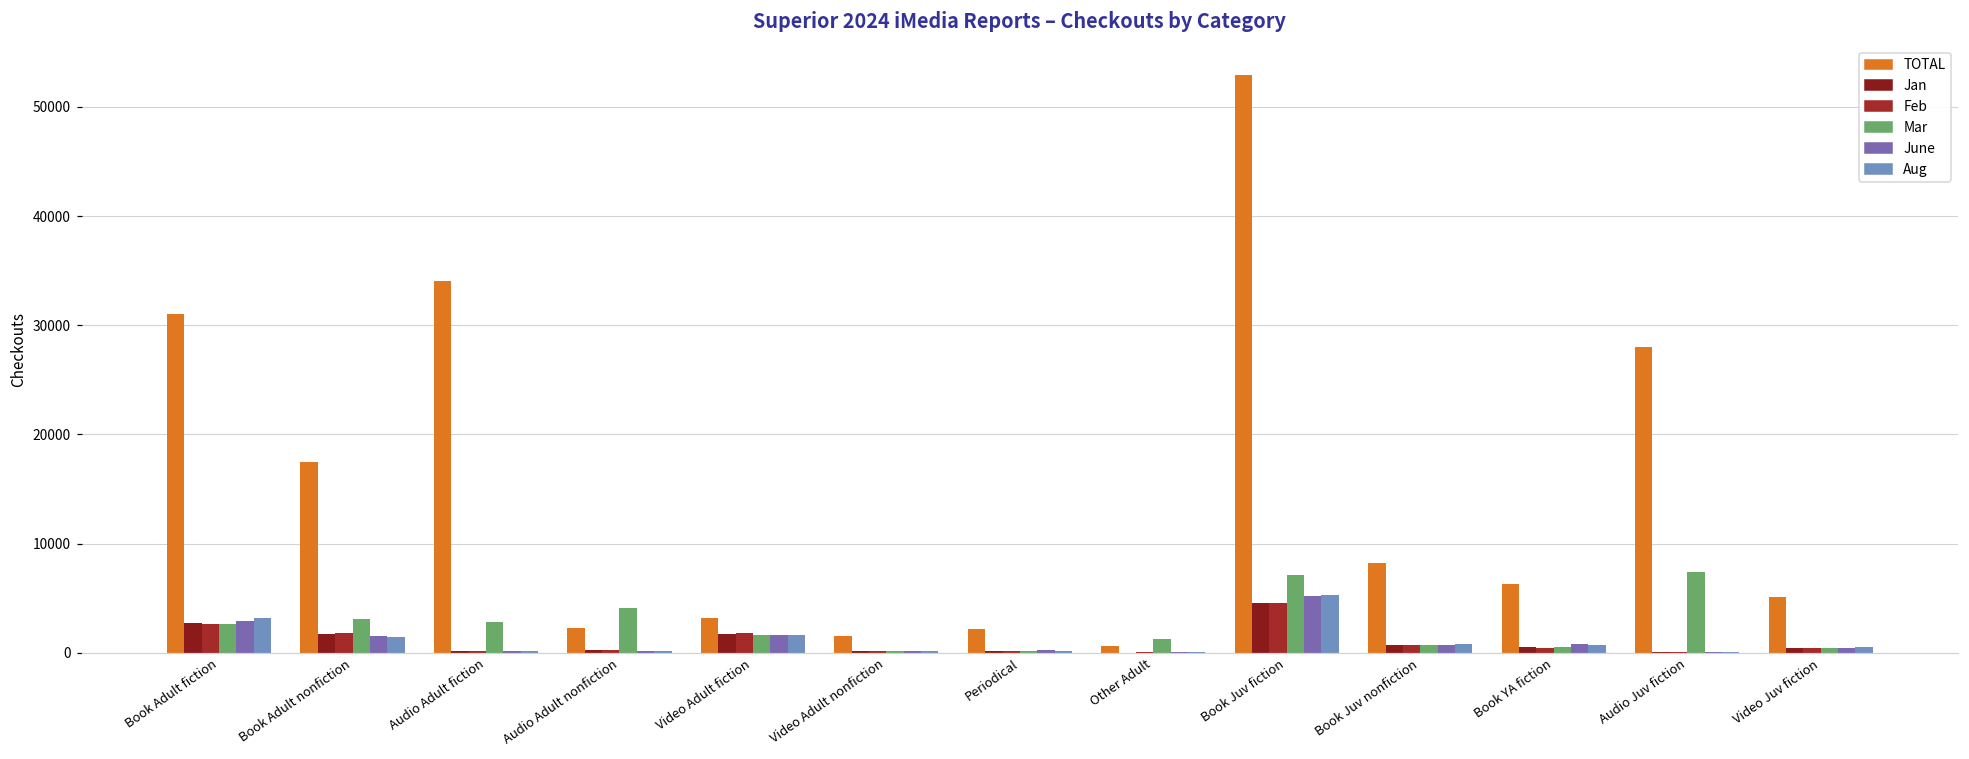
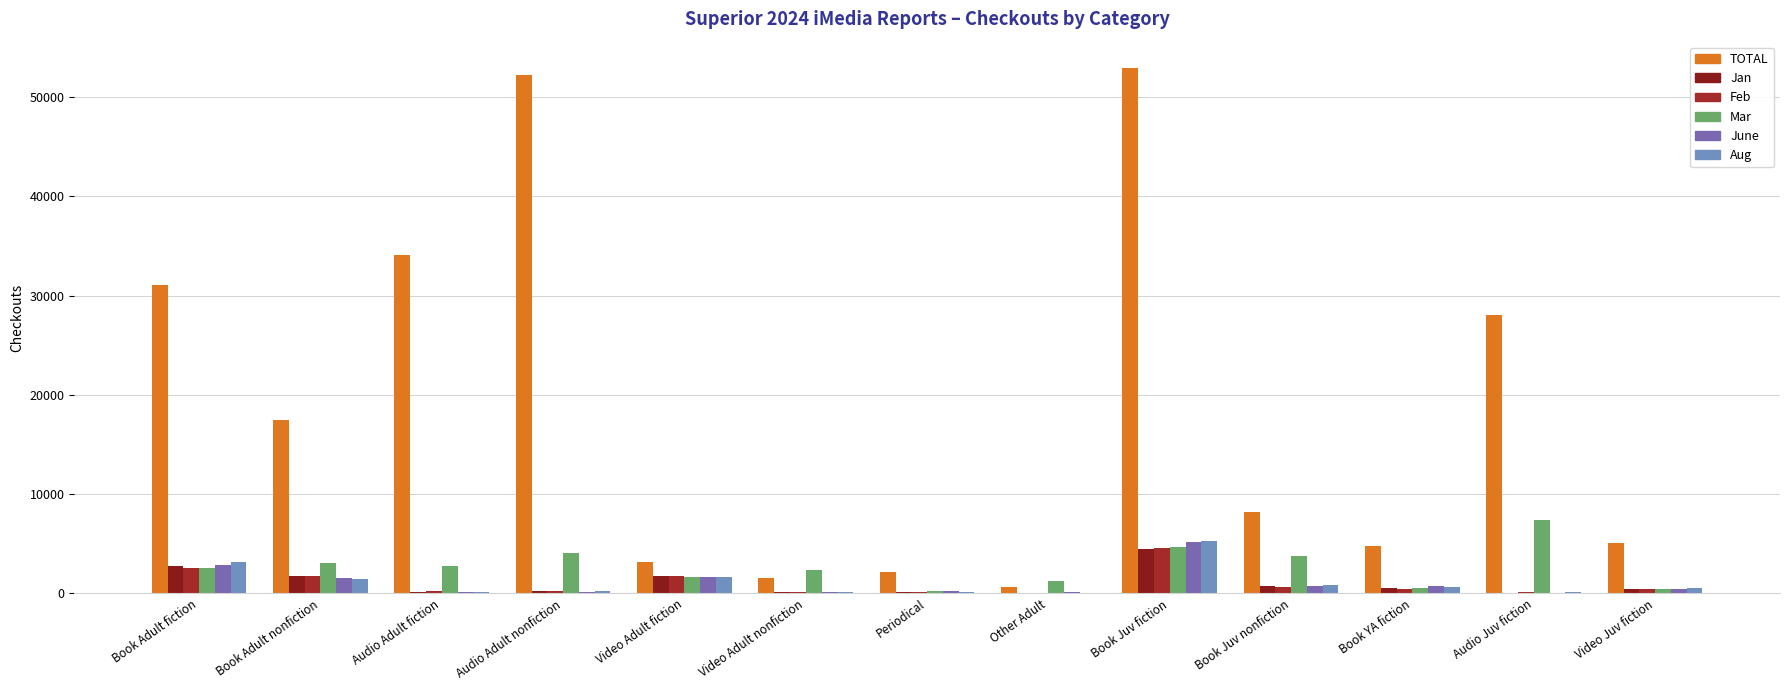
  {
    "TOTAL": {
      "Book Adult fiction": 31000,
      "Book Adult nonfiction": 17000,
      "Audio Adult fiction": 34000,
-     "Audio Adult nonfiction": 2000,
+     "Audio Adult nonfiction": 52000,
      "Video Adult fiction": 3000,
      "Video Adult nonfiction": 2000,
      "Periodical": 2000,
      "Other Adult": 1000,
      "Book Juv fiction": 53000,
      "Book Juv nonfiction": 8000,
-     "Book YA fiction": 6000,
+     "Book YA fiction": 5000,
      "Audio Juv fiction": 28000,
      "Video Juv fiction": 5000
    },
    "Mar": {
      "Book Adult fiction": 3000,
      "Book Adult nonfiction": 3000,
      "Audio Adult fiction": 3000,
      "Audio Adult nonfiction": 4000,
      "Video Adult fiction": 2000,
-     "Video Adult nonfiction": 0,
+     "Video Adult nonfiction": 2000,
      "Other Adult": 1000,
-     "Book Juv fiction": 7000,
-     "Book Juv nonfiction": 1000,
+     "Book Juv fiction": 5000,
+     "Book Juv nonfiction": 4000,
      "Book YA fiction": 1000,
      "Audio Juv fiction": 7000,
      "Video Juv fiction": 0
    }
  }
